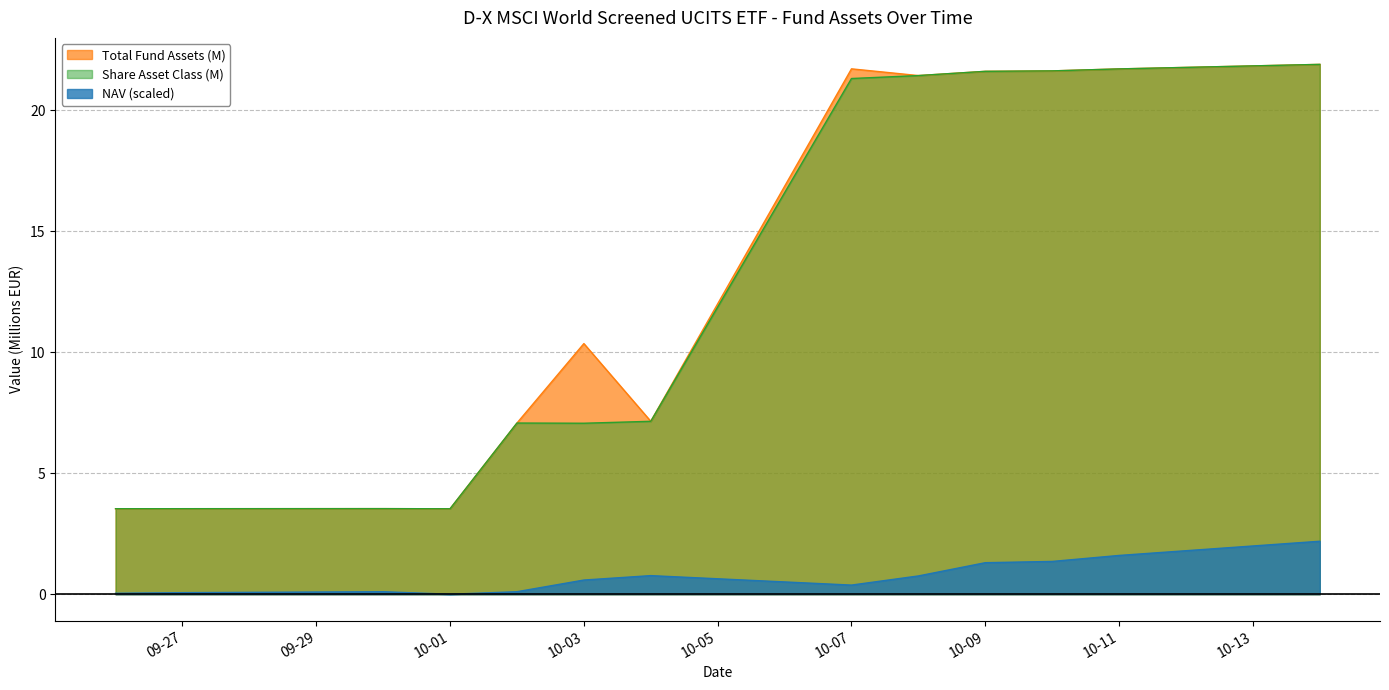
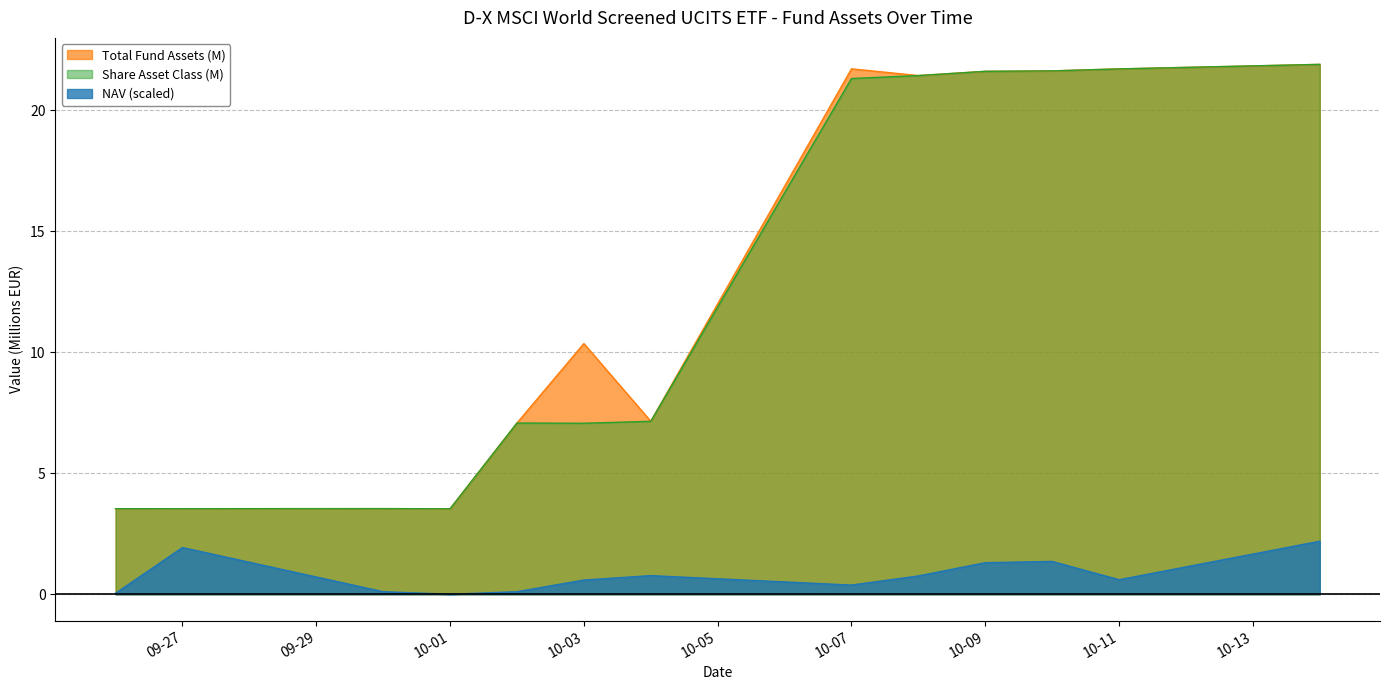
  {
    "Total Fund Assets (M)": {
      "10-03": 10.4,
      "10-07": 21.7
    },
    "Share Asset Class (M)": {
      "10-03": 7.1,
      "10-07": 21.3
    },
    "NAV (scaled)": {
-     "09-27": 0.1,
+     "09-27": 1.9,
      "10-01": 0.0,
      "10-03": 0.6,
      "10-07": 0.4,
      "10-09": 1.3,
-     "10-11": 1.6
+     "10-11": 0.6
    }
  }
